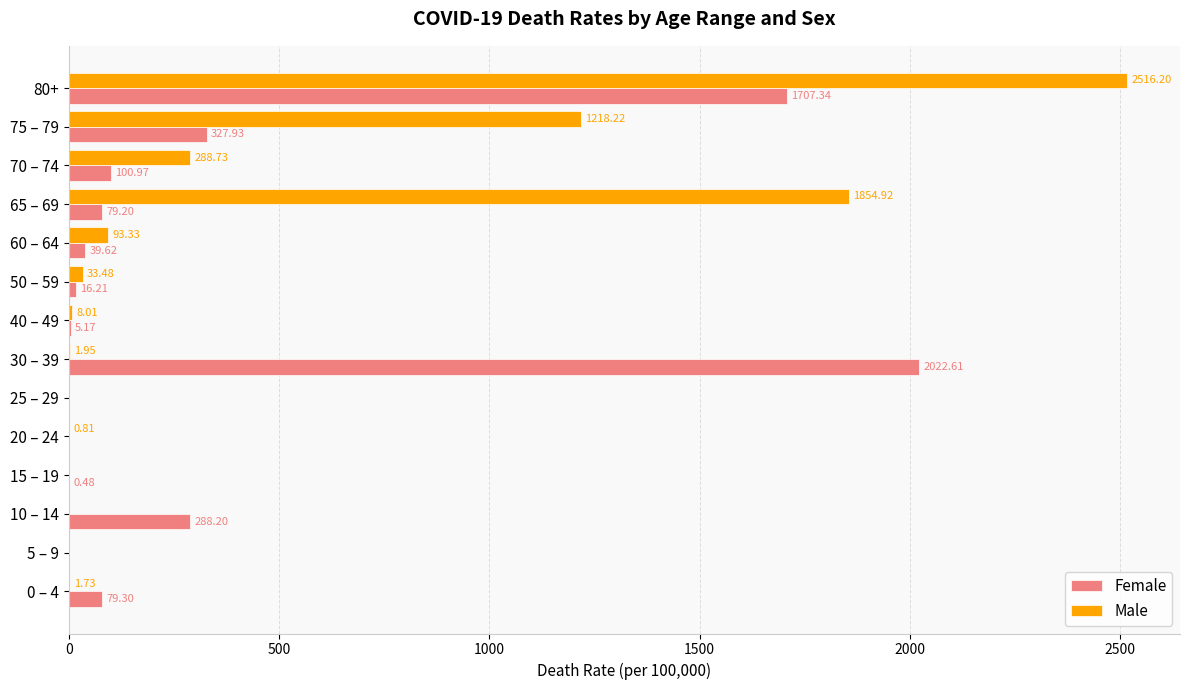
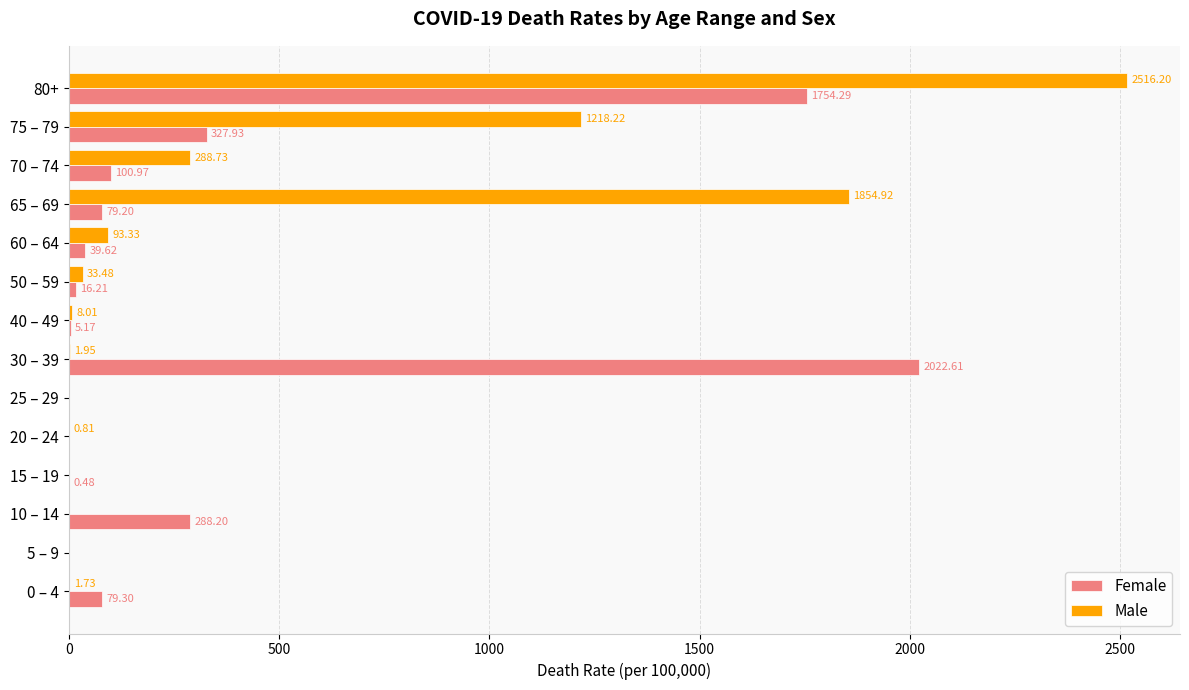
  {
    "Female": {
-     "80+": 1707.34,
+     "80+": 1754.29,
      "75 – 79": 327.93,
      "70 – 74": 100.97,
      "65 – 69": 79.20,
      "60 – 64": 39.62,
      "50 – 59": 16.21,
      "40 – 49": 5.17,
      "30 – 39": 2022.61,
      "15 – 19": 0.48,
      "10 – 14": 288.20,
      "0 – 4": 79.30
    },
    "Male": {
      "80+": 2516.20,
      "75 – 79": 1218.22,
      "70 – 74": 288.73,
      "65 – 69": 1854.92,
      "60 – 64": 93.33,
      "50 – 59": 33.48,
      "40 – 49": 8.01,
      "30 – 39": 1.95,
      "20 – 24": 0.81,
      "0 – 4": 1.73
    }
  }
